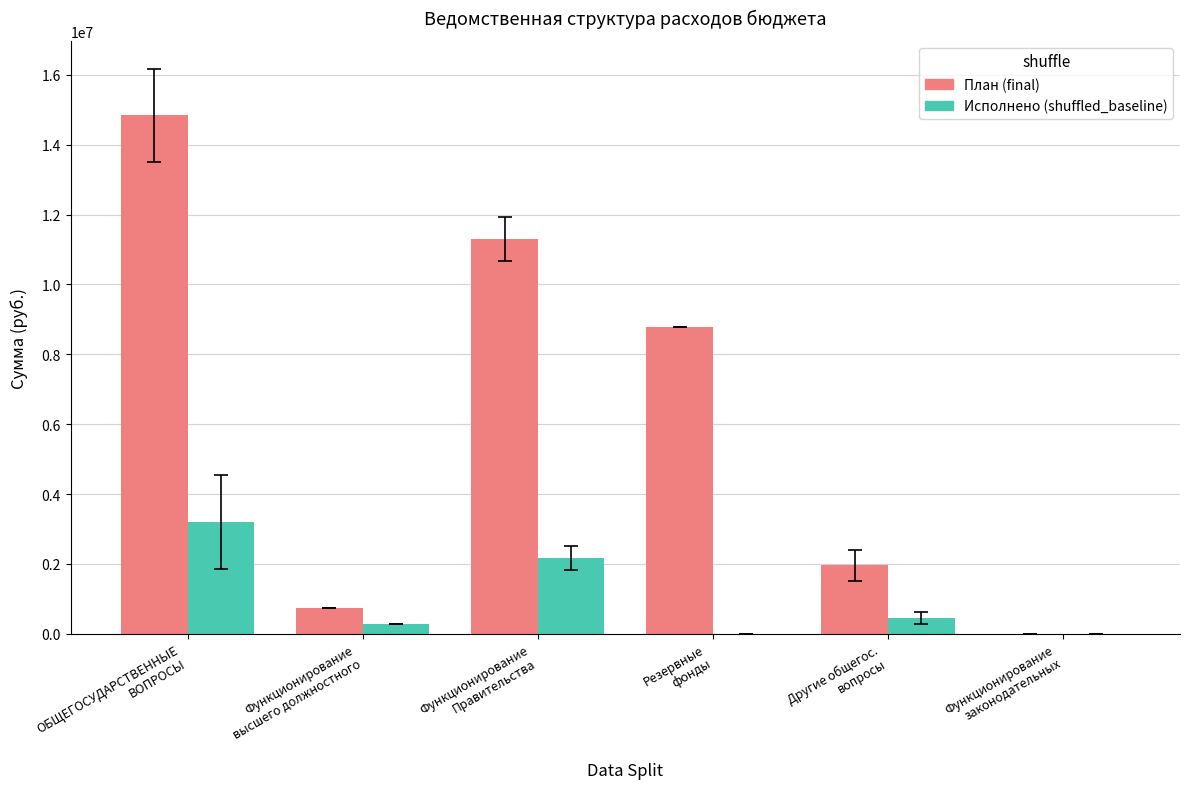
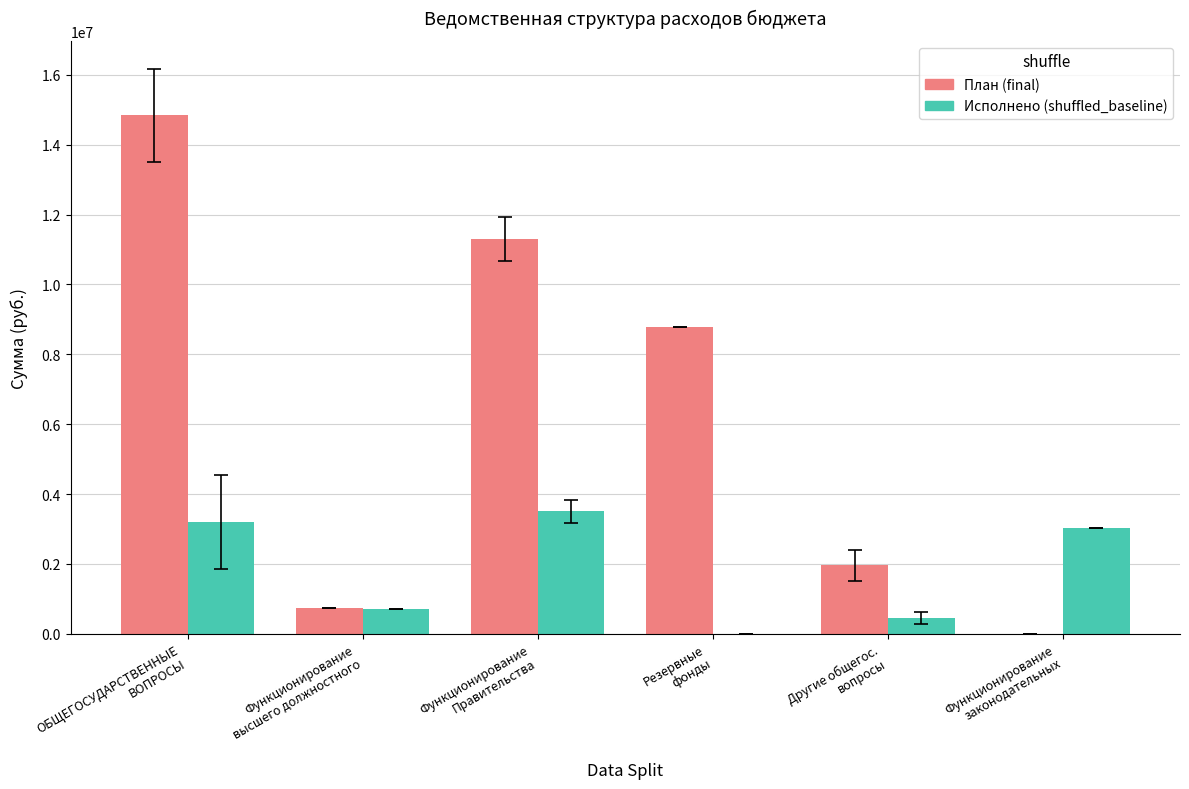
  {
    "План (final)": {
      "ОБЩЕГОСУДАРСТВЕННЫЕ ВОПРОСЫ": 14800000,
      "Функционирование высшего должностного": 700000,
      "Функционирование Правительства": 11300000,
      "Резервные фонды": 8800000,
      "Другие общегос. вопросы": 2000000
    },
    "Исполнено (shuffled_baseline)": {
      "ОБЩЕГОСУДАРСТВЕННЫЕ ВОПРОСЫ": 3200000,
-     "Функционирование высшего должностного": 300000,
-     "Функционирование Правительства": 2200000,
+     "Функционирование высшего должностного": 700000,
+     "Функционирование Правительства": 3500000,
      "Резервные фонды": 0,
      "Другие общегос. вопросы": 500000,
-     "Функционирование законодательных": 0
+     "Функционирование законодательных": 3000000
    }
  }
